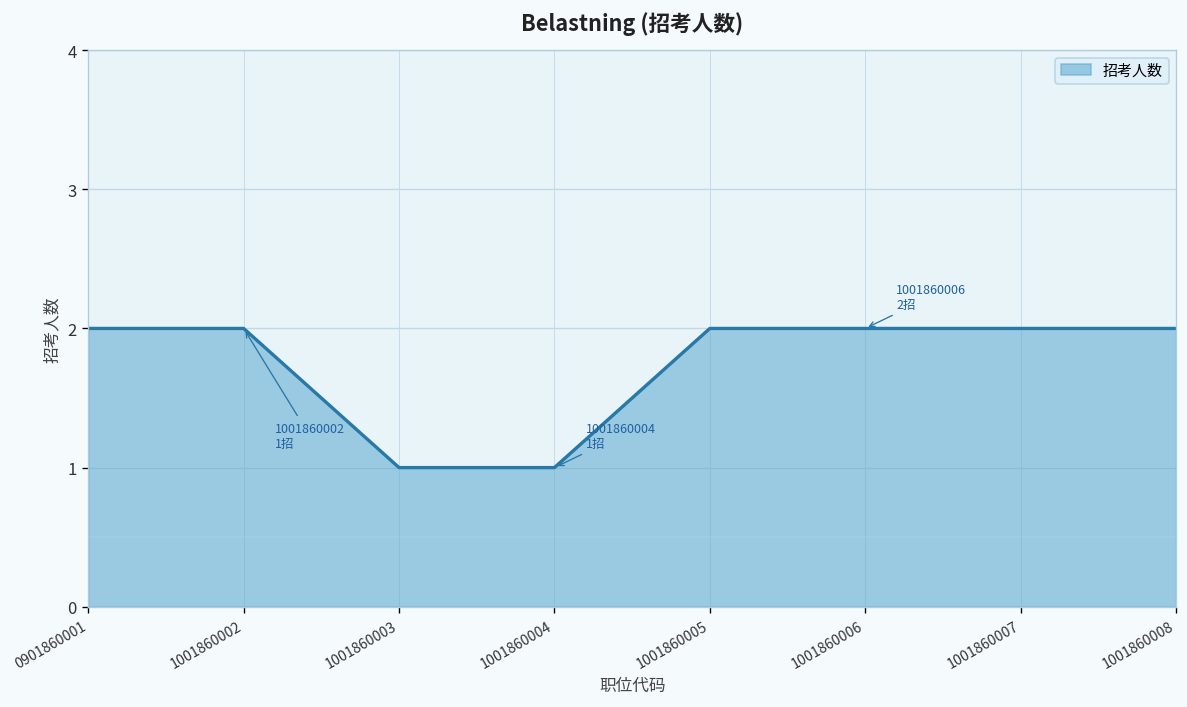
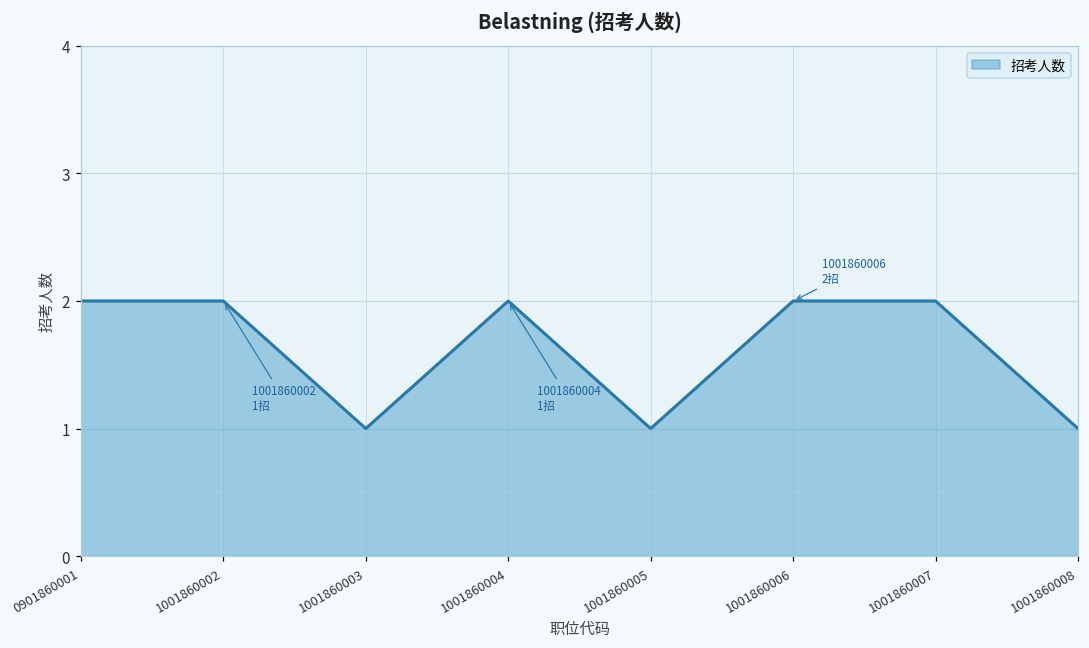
  {
    "招考人数": {
      "0901860001": 2,
      "1001860003": 1,
-     "1001860004": 1,
-     "1001860005": 2,
+     "1001860004": 2,
+     "1001860005": 1,
      "1001860007": 2,
-     "1001860008": 2
+     "1001860008": 1
    }
  }
